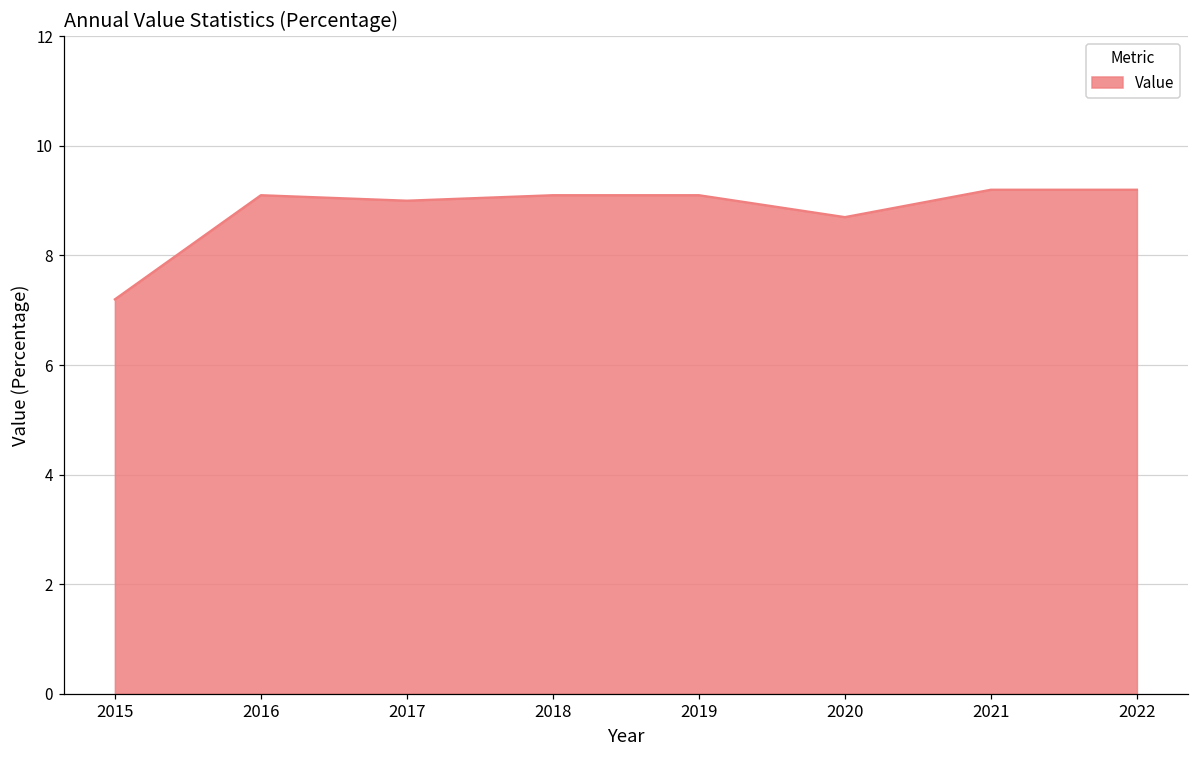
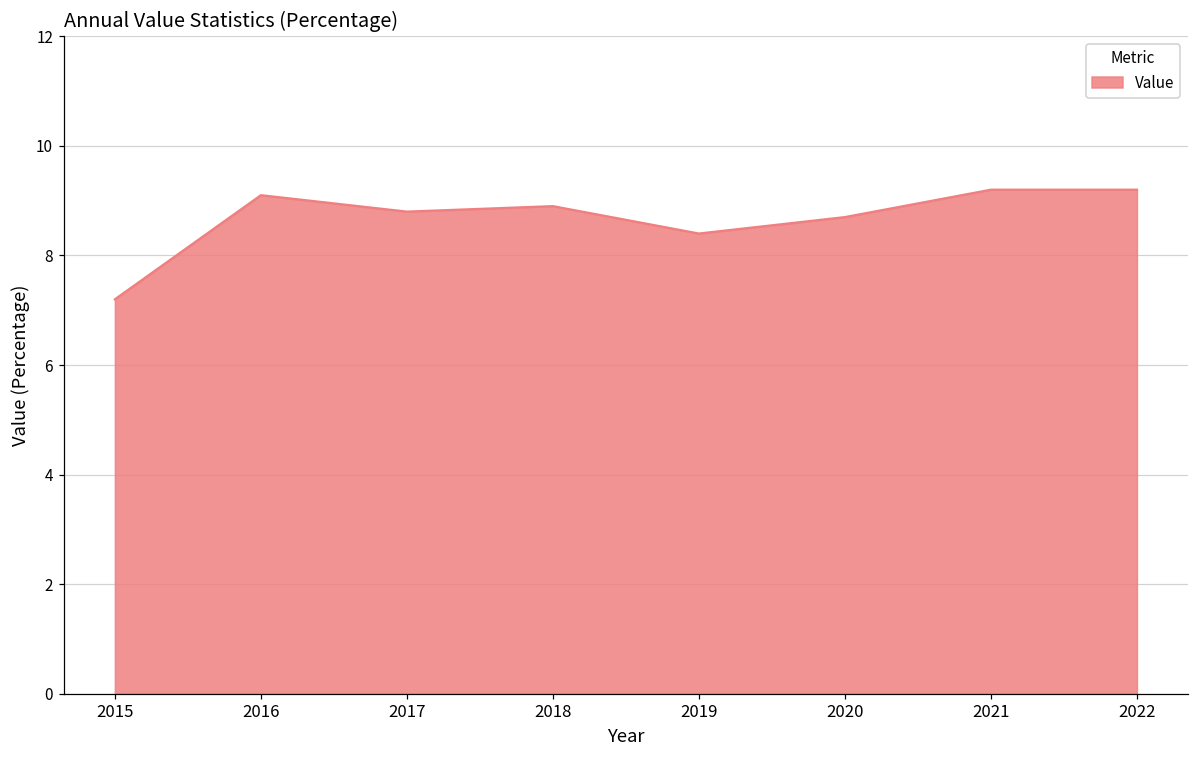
  {
    "2015": 7.2,
    "2016": 9.1,
-   "2017": 9.0,
-   "2018": 9.1,
-   "2019": 9.1,
+   "2017": 8.8,
+   "2018": 8.9,
+   "2019": 8.4,
    "2020": 8.7,
    "2021": 9.2,
    "2022": 9.2
  }
